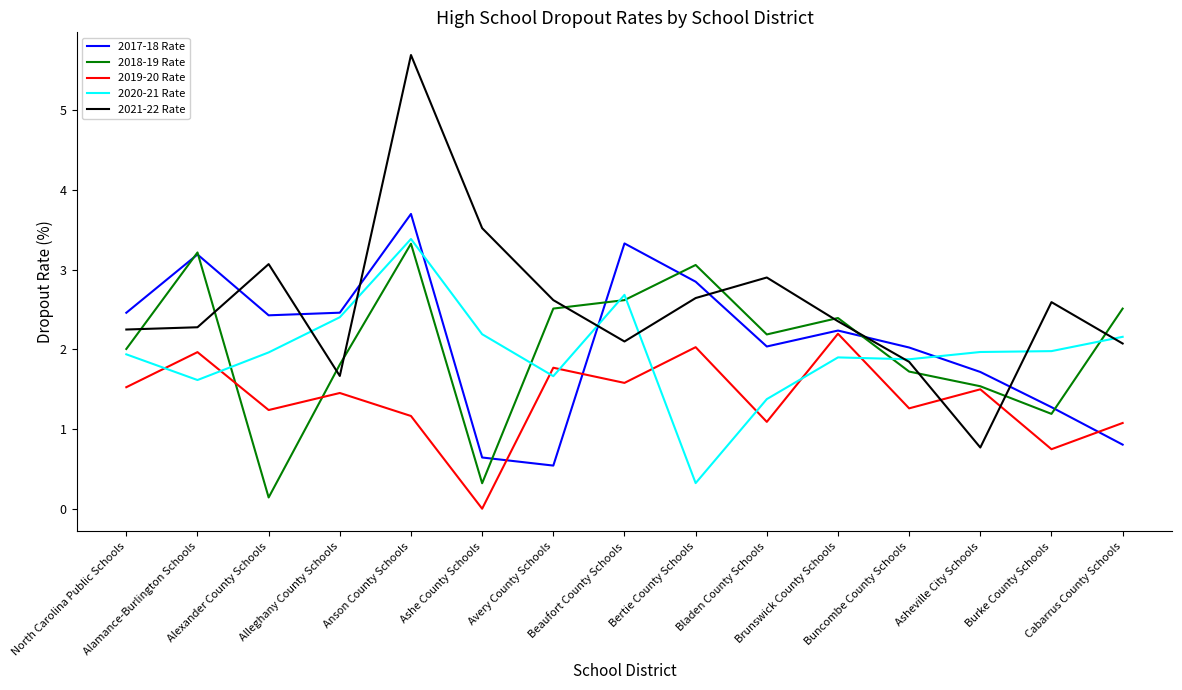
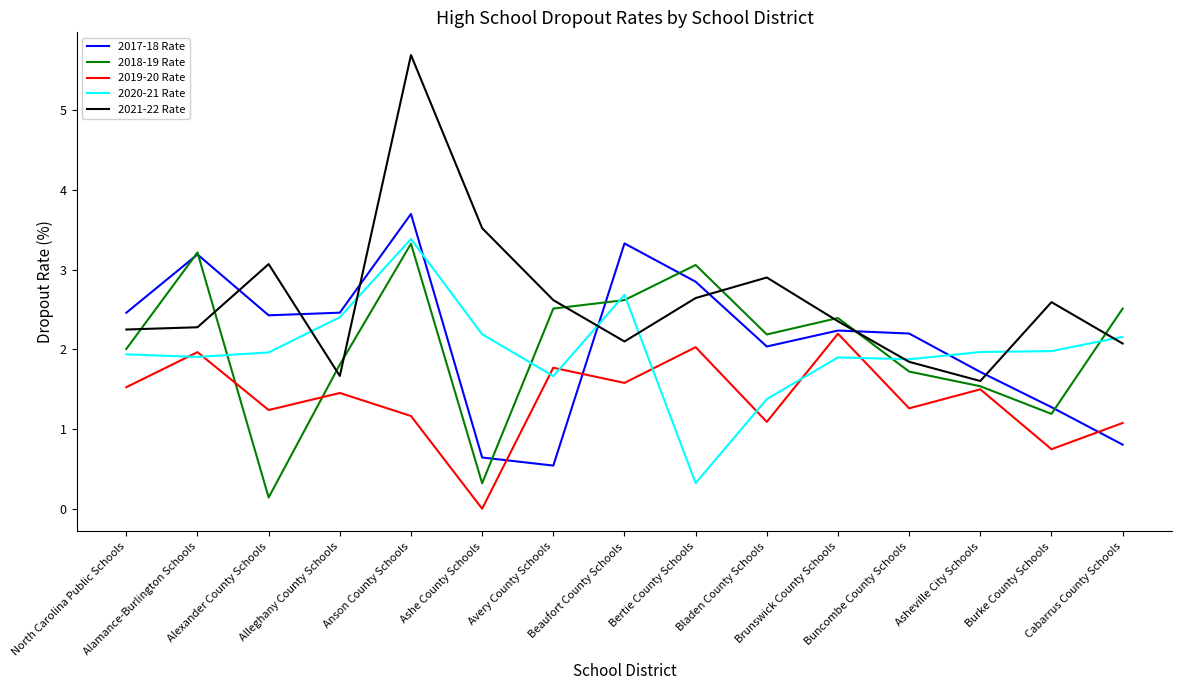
  {
    "2017-18 Rate": {
      "North Carolina Public Schools": 2.5,
      "Alexander County Schools": 2.4,
      "Alleghany County Schools": 2.5,
      "Anson County Schools": 3.7,
      "Ashe County Schools": 0.6,
      "Avery County Schools": 0.5,
      "Beaufort County Schools": 3.3,
      "Bertie County Schools": 2.8,
      "Bladen County Schools": 2.0,
      "Brunswick County Schools": 2.2,
-     "Buncombe County Schools": 2.0,
+     "Buncombe County Schools": 2.2,
      "Asheville City Schools": 1.7,
      "Burke County Schools": 1.3,
      "Cabarrus County Schools": 0.8
    },
    "2018-19 Rate": {
      "North Carolina Public Schools": 2.0,
      "Alexander County Schools": 0.1,
      "Alleghany County Schools": 1.8,
      "Anson County Schools": 3.3,
      "Ashe County Schools": 0.3,
      "Avery County Schools": 2.5,
      "Beaufort County Schools": 2.6,
      "Bertie County Schools": 3.1,
      "Bladen County Schools": 2.2,
      "Brunswick County Schools": 2.4,
      "Buncombe County Schools": 1.7,
      "Asheville City Schools": 1.5,
      "Burke County Schools": 1.2,
      "Cabarrus County Schools": 2.5
    },
    "2019-20 Rate": {
      "North Carolina Public Schools": 1.5,
      "Alamance-Burlington Schools": 2.0,
      "Alexander County Schools": 1.2,
      "Alleghany County Schools": 1.5,
      "Anson County Schools": 1.2,
      "Ashe County Schools": 0.0,
      "Avery County Schools": 1.8,
      "Beaufort County Schools": 1.6,
      "Bertie County Schools": 2.0,
      "Bladen County Schools": 1.1,
      "Brunswick County Schools": 2.2,
      "Buncombe County Schools": 1.3,
      "Asheville City Schools": 1.5,
      "Burke County Schools": 0.7,
      "Cabarrus County Schools": 1.1
    },
    "2020-21 Rate": {
      "North Carolina Public Schools": 1.9,
-     "Alamance-Burlington Schools": 1.6,
+     "Alamance-Burlington Schools": 1.9,
      "Alexander County Schools": 2.0,
      "Alleghany County Schools": 2.4,
      "Anson County Schools": 3.4,
      "Ashe County Schools": 2.2,
      "Avery County Schools": 1.7,
      "Beaufort County Schools": 2.7,
      "Bertie County Schools": 0.3,
      "Bladen County Schools": 1.4,
      "Brunswick County Schools": 1.9,
      "Asheville City Schools": 2.0,
      "Burke County Schools": 2.0,
      "Cabarrus County Schools": 2.2
    },
    "2021-22 Rate": {
      "North Carolina Public Schools": 2.2,
      "Alamance-Burlington Schools": 2.3,
      "Alexander County Schools": 3.1,
      "Alleghany County Schools": 1.7,
      "Anson County Schools": 5.7,
      "Ashe County Schools": 3.5,
      "Avery County Schools": 2.6,
      "Beaufort County Schools": 2.1,
      "Bertie County Schools": 2.6,
      "Bladen County Schools": 2.9,
      "Brunswick County Schools": 2.4,
-     "Asheville City Schools": 0.8,
+     "Asheville City Schools": 1.6,
      "Burke County Schools": 2.6,
      "Cabarrus County Schools": 2.1
    }
  }
